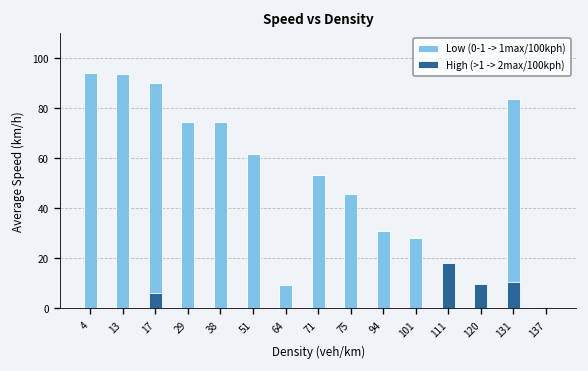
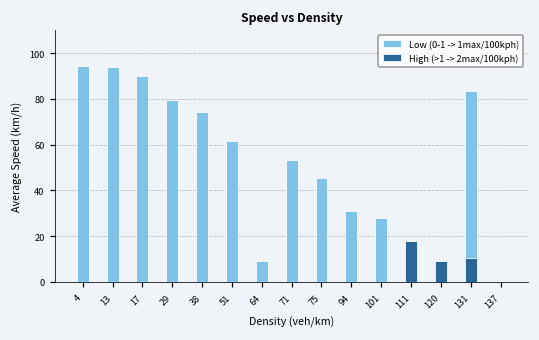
  {
    "Low (0-1 -> 1max/100kph)": {
      "4": 94,
      "13": 94,
      "17": 90,
-     "29": 74,
+     "29": 79,
      "38": 74,
      "51": 62,
      "64": 9,
      "71": 53,
      "75": 45,
      "94": 31,
      "101": 28,
      "111": 18,
      "120": 9,
      "131": 84
    },
    "High (>1 -> 2max/100kph)": {
      "4": 0,
      "13": 0,
-     "17": 6,
+     "17": 0,
      "29": 0,
      "38": 0,
      "51": 0,
      "64": 0,
      "71": 0,
      "75": 0,
      "94": 0,
      "101": 0,
      "111": 18,
      "120": 9
    }
  }
